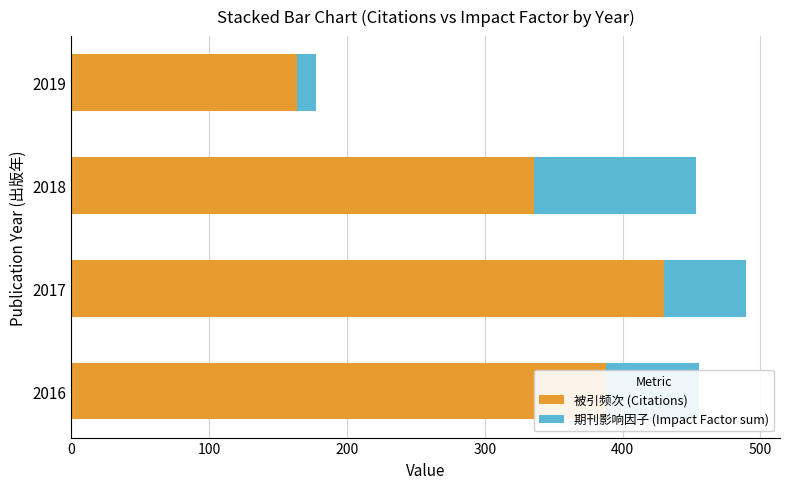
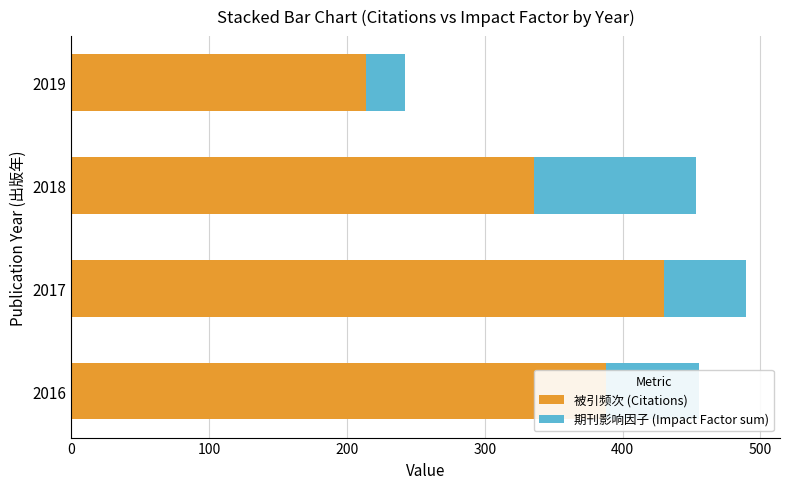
  {
    "被引频次 (Citations)": {
-     "2019": 164,
+     "2019": 214,
      "2018": 336,
      "2017": 430
    },
    "期刊影响因子 (Impact Factor sum)": {
-     "2019": 13,
+     "2019": 28,
      "2018": 117,
      "2017": 60
    }
  }
